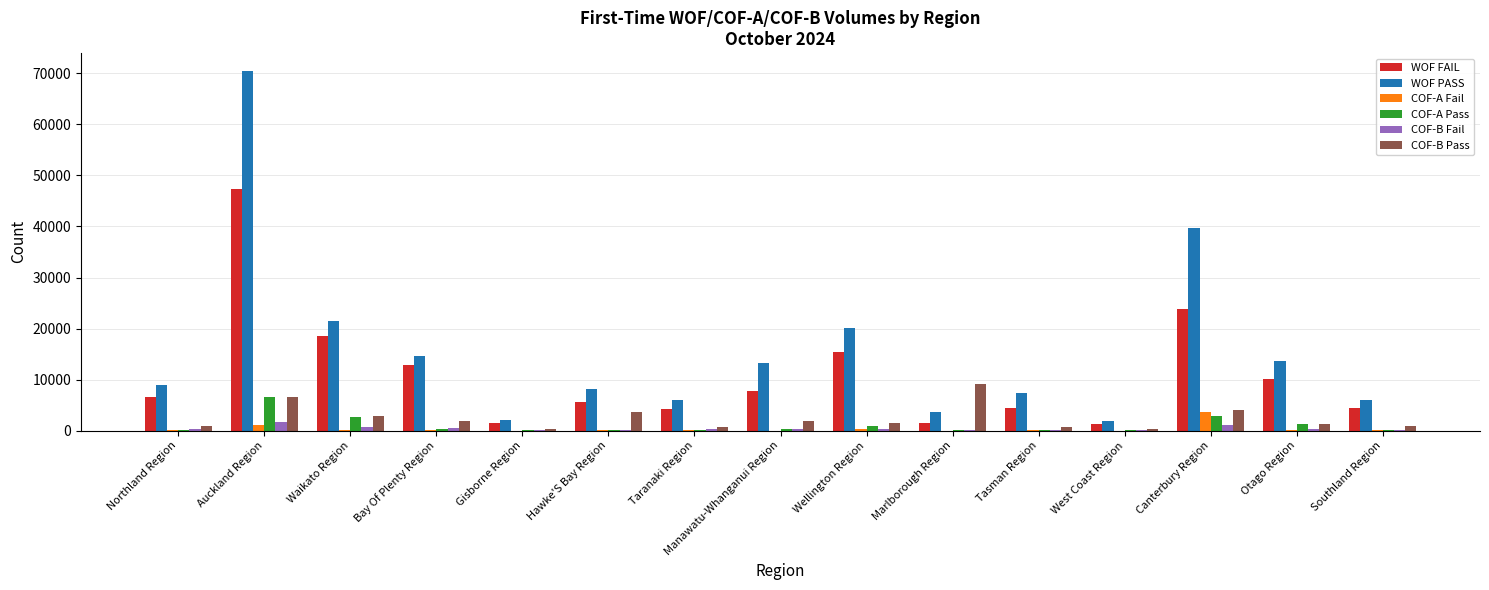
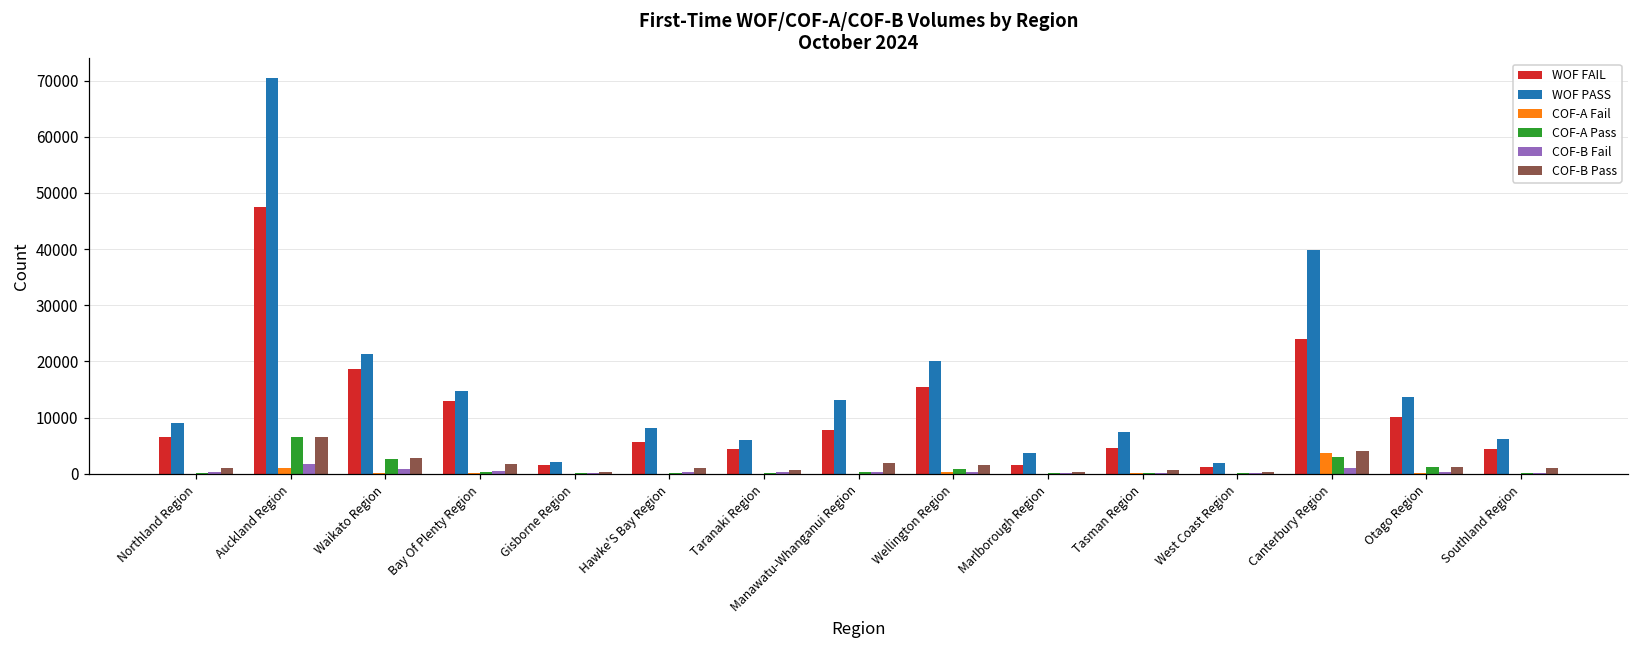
  {
    "WOF FAIL": {
      "Northland Region": 7000,
      "Auckland Region": 47000,
      "Waikato Region": 19000,
      "Bay Of Plenty Region": 13000,
      "Gisborne Region": 2000,
      "Hawke'S Bay Region": 6000,
      "Taranaki Region": 4000,
      "Manawatu-Whanganui Region": 8000,
      "Wellington Region": 16000,
      "Marlborough Region": 1000,
      "Tasman Region": 5000,
      "West Coast Region": 1000,
      "Canterbury Region": 24000,
      "Otago Region": 10000,
      "Southland Region": 4000
    },
    "WOF PASS": {
      "Northland Region": 9000,
      "Auckland Region": 70000,
      "Waikato Region": 21000,
      "Bay Of Plenty Region": 15000,
      "Gisborne Region": 2000,
      "Hawke'S Bay Region": 8000,
      "Taranaki Region": 6000,
      "Manawatu-Whanganui Region": 13000,
      "Wellington Region": 20000,
      "Marlborough Region": 4000,
      "Tasman Region": 7000,
      "West Coast Region": 2000,
      "Canterbury Region": 40000,
      "Otago Region": 14000,
      "Southland Region": 6000
    },
    "COF-A Fail": {
      "Auckland Region": 1000,
      "Canterbury Region": 4000
    },
    "COF-A Pass": {
      "Auckland Region": 7000,
      "Waikato Region": 3000,
      "Wellington Region": 1000,
      "Canterbury Region": 3000,
      "Otago Region": 1000
    },
    "COF-B Fail": {
      "Auckland Region": 2000,
      "Waikato Region": 1000,
      "Bay Of Plenty Region": 1000,
      "Canterbury Region": 1000
    },
    "COF-B Pass": {
      "Northland Region": 1000,
      "Auckland Region": 7000,
      "Waikato Region": 3000,
      "Bay Of Plenty Region": 2000,
-     "Hawke'S Bay Region": 4000,
+     "Hawke'S Bay Region": 1000,
      "Taranaki Region": 1000,
      "Manawatu-Whanganui Region": 2000,
      "Wellington Region": 1000,
-     "Marlborough Region": 9000,
+     "Marlborough Region": 0,
      "Tasman Region": 1000,
      "Canterbury Region": 4000,
      "Otago Region": 1000,
      "Southland Region": 1000
    }
  }
